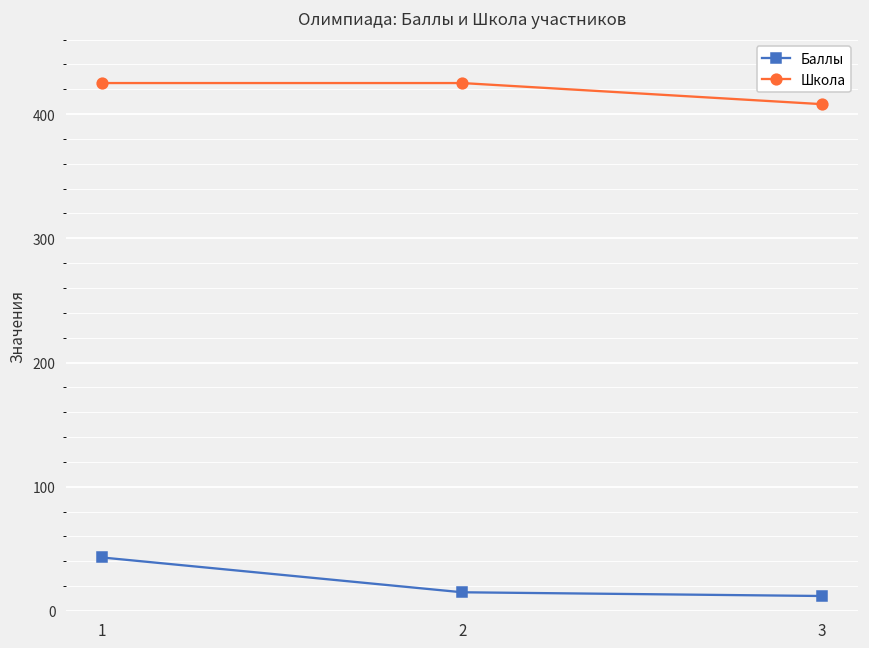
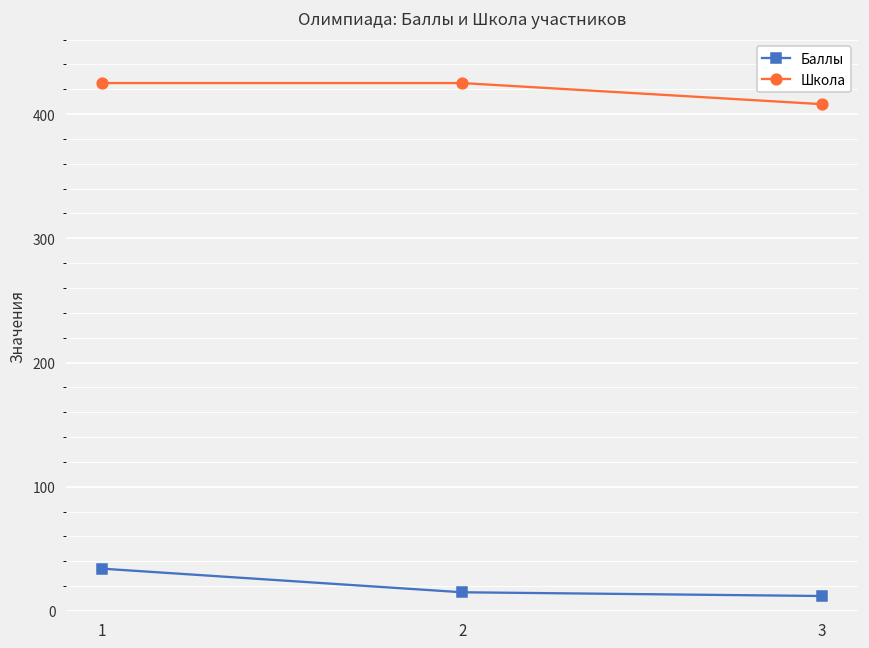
  {
    "Баллы": {
-     "1": 43,
+     "1": 34,
      "2": 15,
      "3": 12
    },
    "Школа": {
      "1": 425,
      "2": 425,
      "3": 408
    }
  }
